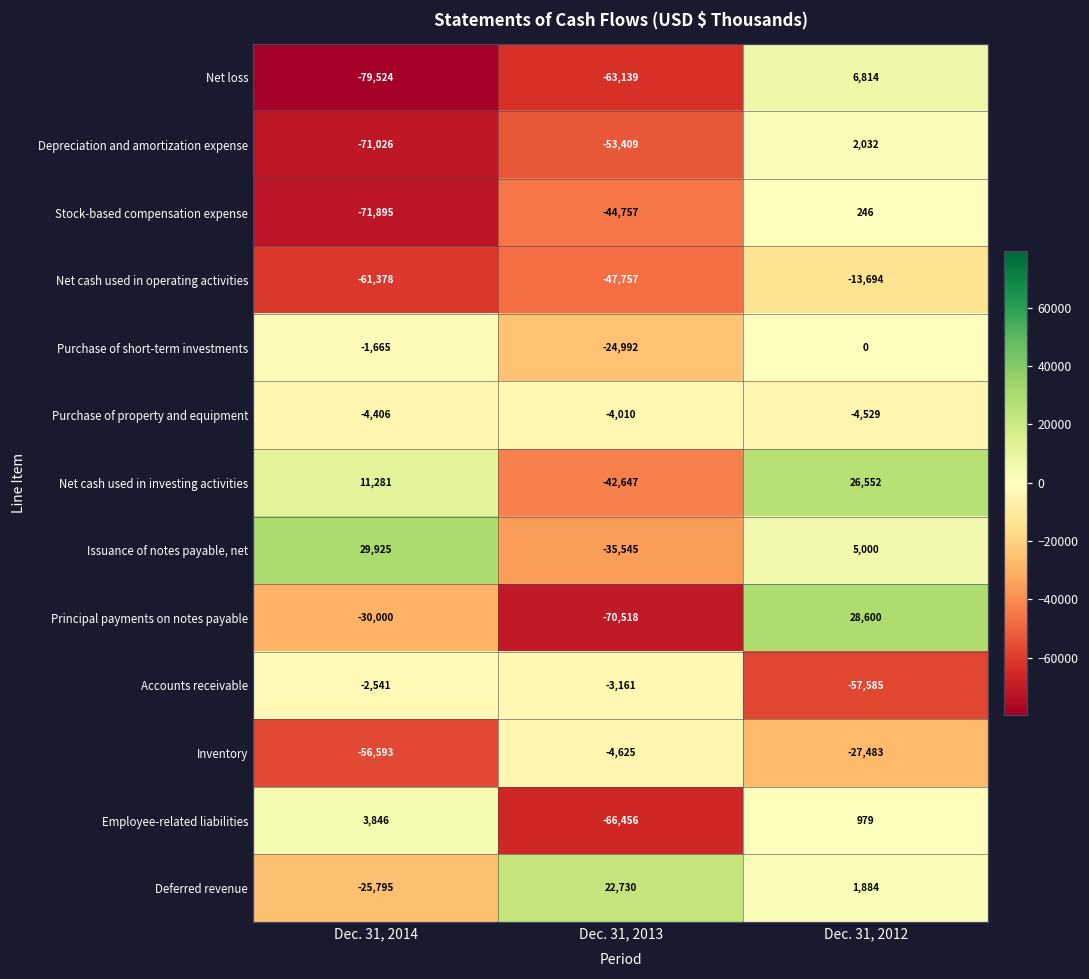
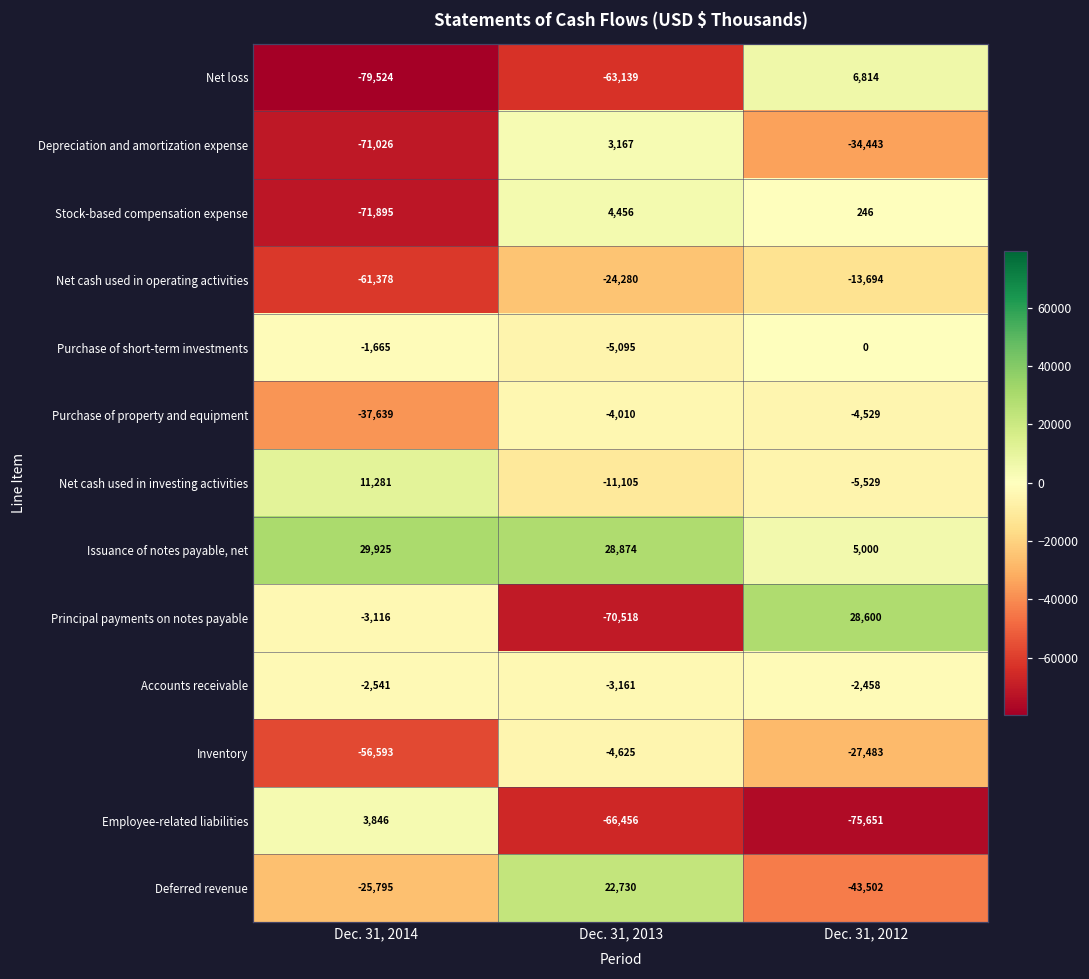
  {
    "Net loss": {
      "Dec. 31, 2014": "-79,524",
      "Dec. 31, 2013": "-63,139",
      "Dec. 31, 2012": "6,814"
    },
    "Depreciation and amortization expense": {
      "Dec. 31, 2014": "-71,026",
-     "Dec. 31, 2013": "-53,409",
-     "Dec. 31, 2012": "2,032"
+     "Dec. 31, 2013": "3,167",
+     "Dec. 31, 2012": "-34,443"
    },
    "Stock-based compensation expense": {
      "Dec. 31, 2014": "-71,895",
-     "Dec. 31, 2013": "-44,757",
+     "Dec. 31, 2013": "4,456",
      "Dec. 31, 2012": "246"
    },
    "Net cash used in operating activities": {
      "Dec. 31, 2014": "-61,378",
-     "Dec. 31, 2013": "-47,757",
+     "Dec. 31, 2013": "-24,280",
      "Dec. 31, 2012": "-13,694"
    },
    "Purchase of short-term investments": {
      "Dec. 31, 2014": "-1,665",
-     "Dec. 31, 2013": "-24,992",
+     "Dec. 31, 2013": "-5,095",
      "Dec. 31, 2012": "0"
    },
    "Purchase of property and equipment": {
-     "Dec. 31, 2014": "-4,406",
+     "Dec. 31, 2014": "-37,639",
      "Dec. 31, 2013": "-4,010",
      "Dec. 31, 2012": "-4,529"
    },
    "Net cash used in investing activities": {
      "Dec. 31, 2014": "11,281",
-     "Dec. 31, 2013": "-42,647",
-     "Dec. 31, 2012": "26,552"
+     "Dec. 31, 2013": "-11,105",
+     "Dec. 31, 2012": "-5,529"
    },
    "Issuance of notes payable, net": {
      "Dec. 31, 2014": "29,925",
-     "Dec. 31, 2013": "-35,545",
+     "Dec. 31, 2013": "28,874",
      "Dec. 31, 2012": "5,000"
    },
    "Principal payments on notes payable": {
-     "Dec. 31, 2014": "-30,000",
+     "Dec. 31, 2014": "-3,116",
      "Dec. 31, 2013": "-70,518",
      "Dec. 31, 2012": "28,600"
    },
    "Accounts receivable": {
      "Dec. 31, 2014": "-2,541",
      "Dec. 31, 2013": "-3,161",
-     "Dec. 31, 2012": "-57,585"
+     "Dec. 31, 2012": "-2,458"
    },
    "Inventory": {
      "Dec. 31, 2014": "-56,593",
      "Dec. 31, 2013": "-4,625",
      "Dec. 31, 2012": "-27,483"
    },
    "Employee-related liabilities": {
      "Dec. 31, 2014": "3,846",
      "Dec. 31, 2013": "-66,456",
-     "Dec. 31, 2012": "979"
+     "Dec. 31, 2012": "-75,651"
    },
    "Deferred revenue": {
      "Dec. 31, 2014": "-25,795",
      "Dec. 31, 2013": "22,730",
-     "Dec. 31, 2012": "1,884"
+     "Dec. 31, 2012": "-43,502"
    }
  }
